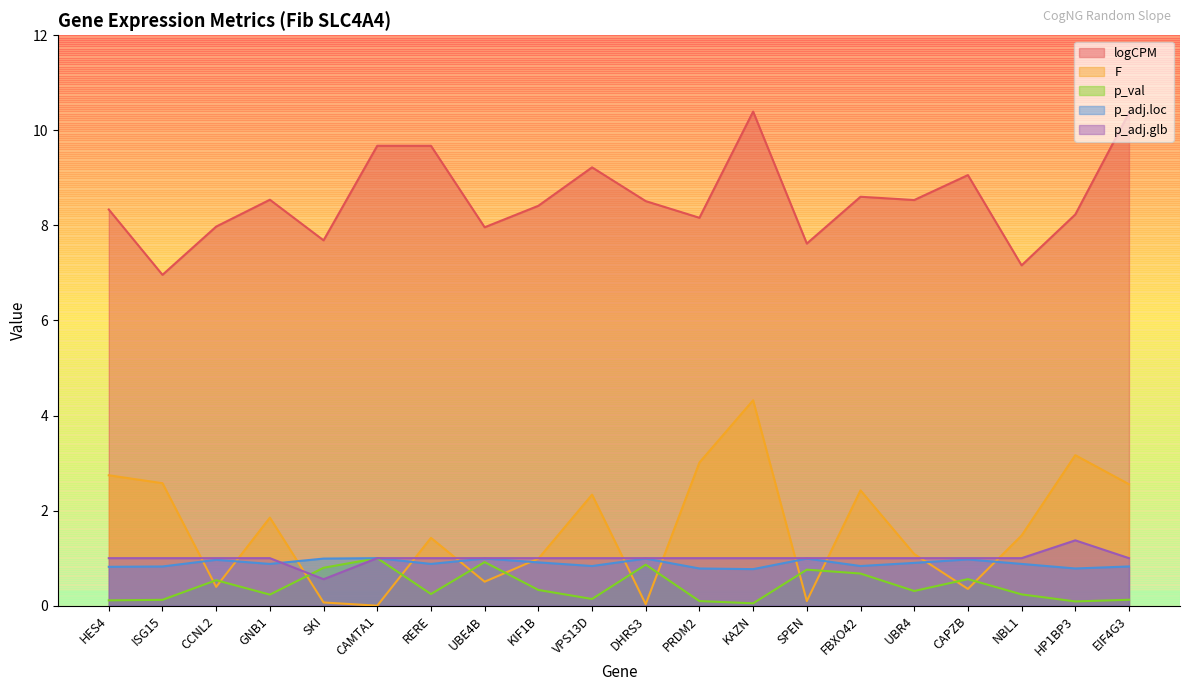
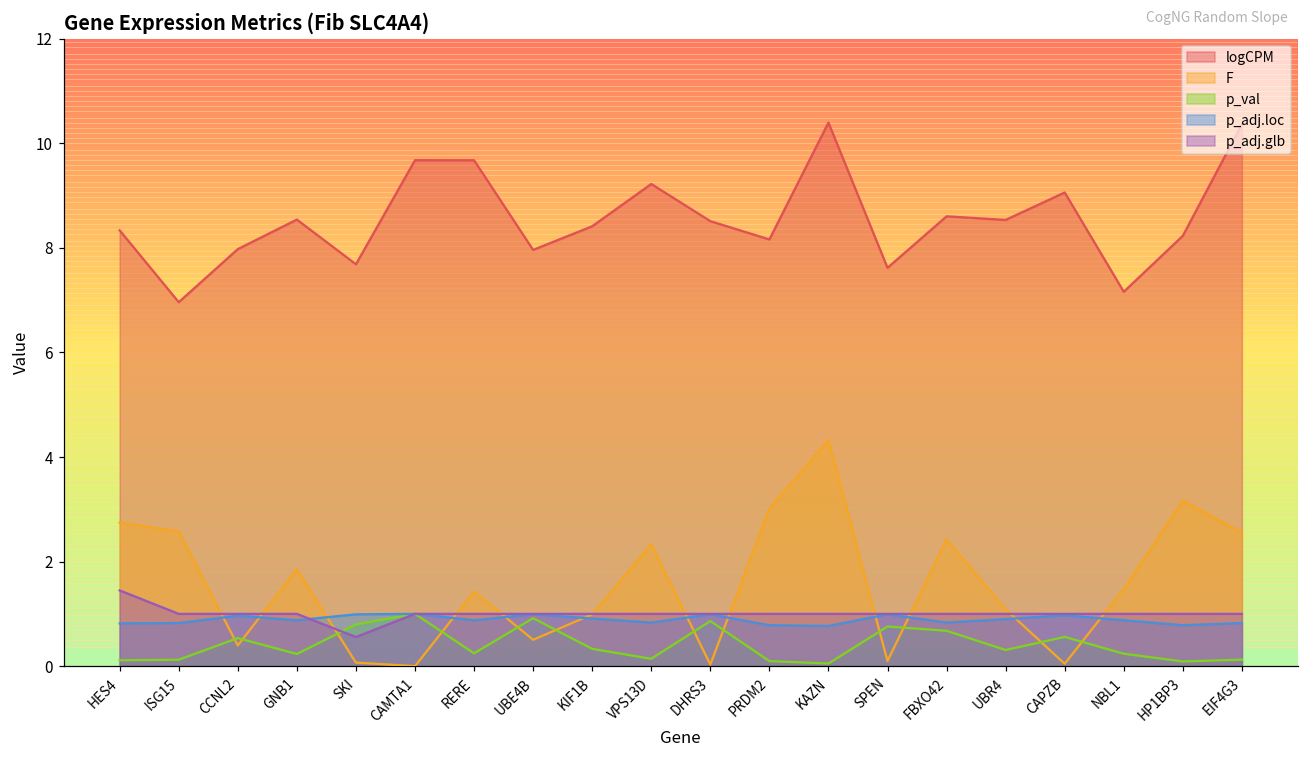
  {
    "logCPM": {
      "HES4": 8.3,
      "ISG15": 7.0,
      "CCNL2": 8.0,
      "GNB1": 8.5,
      "SKI": 7.7,
      "CAMTA1": 9.7,
      "RERE": 9.7,
      "UBE4B": 8.0,
      "KIF1B": 8.4,
      "VPS13D": 9.2,
      "DHRS3": 8.5,
      "PRDM2": 8.2,
      "KAZN": 10.4,
      "SPEN": 7.6,
      "FBXO42": 8.6,
      "UBR4": 8.5,
      "CAPZB": 9.1,
      "NBL1": 7.2,
      "HP1BP3": 8.2
    },
    "F": {
      "HES4": 2.7,
      "ISG15": 2.6,
      "CCNL2": 0.4,
      "GNB1": 1.9,
      "SKI": 0.1,
      "CAMTA1": 0.0,
      "RERE": 1.4,
      "UBE4B": 0.5,
      "VPS13D": 2.3,
      "DHRS3": 0.0,
      "PRDM2": 3.0,
      "KAZN": 4.3,
      "SPEN": 0.1,
      "FBXO42": 2.4,
      "UBR4": 1.1,
-     "CAPZB": 0.4,
+     "CAPZB": 0.0,
      "NBL1": 1.5,
      "HP1BP3": 3.2,
      "EIF4G3": 2.6
    },
    "p_val": {
      "HES4": 0.1,
      "ISG15": 0.1,
      "CCNL2": 0.5,
      "GNB1": 0.2,
      "SKI": 0.8,
      "RERE": 0.2,
      "UBE4B": 0.9,
      "KIF1B": 0.3,
      "VPS13D": 0.1,
      "DHRS3": 0.9,
      "PRDM2": 0.1,
      "KAZN": 0.0,
      "SPEN": 0.8,
      "FBXO42": 0.7,
      "UBR4": 0.3,
      "CAPZB": 0.6,
      "NBL1": 0.2,
      "HP1BP3": 0.1,
      "EIF4G3": 0.1
    },
    "p_adj.loc": {
      "HES4": 0.8,
      "ISG15": 0.8,
      "GNB1": 0.9,
      "SKI": 1.0,
      "RERE": 0.9,
      "KIF1B": 0.9,
      "VPS13D": 0.8,
      "PRDM2": 0.8,
      "KAZN": 0.8,
      "FBXO42": 0.8,
      "UBR4": 0.9,
      "NBL1": 0.9,
      "HP1BP3": 0.8,
      "EIF4G3": 0.8
    },
    "p_adj.glb": {
-     "HES4": 1.0,
+     "HES4": 1.4,
      "ISG15": 1.0,
      "GNB1": 1.0,
      "SKI": 0.6,
      "RERE": 1.0,
      "VPS13D": 1.0,
      "PRDM2": 1.0,
      "KAZN": 1.0,
      "FBXO42": 1.0,
      "UBR4": 1.0,
      "NBL1": 1.0,
-     "HP1BP3": 1.4,
+     "HP1BP3": 1.0,
      "EIF4G3": 1.0
    }
  }
